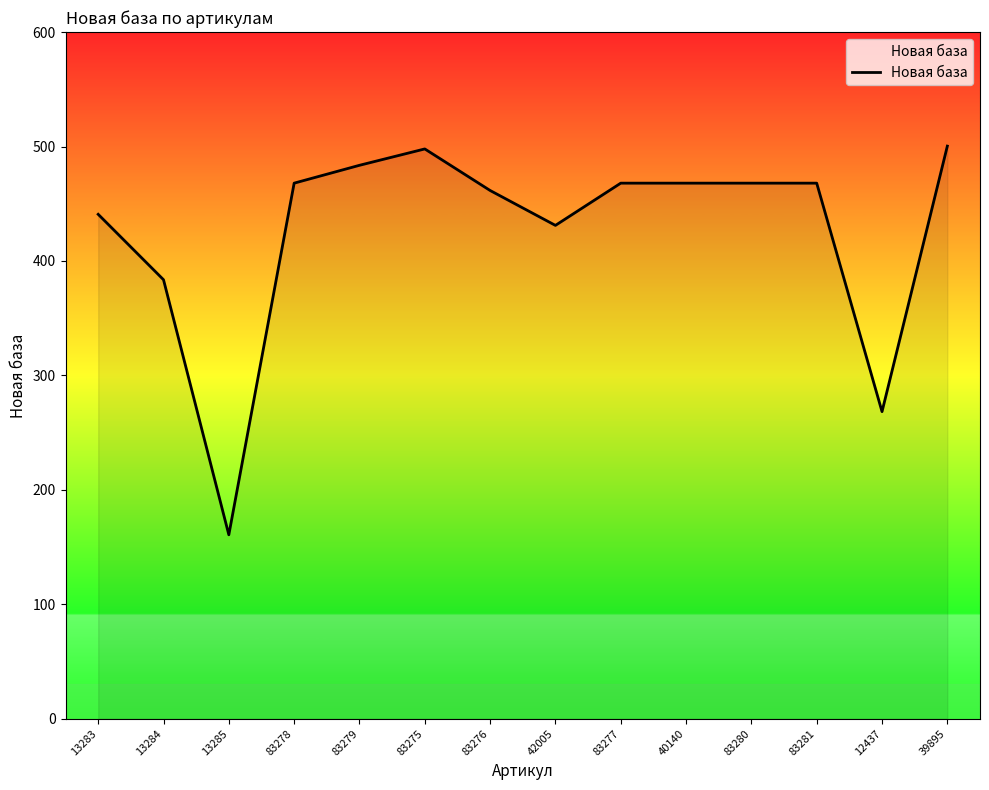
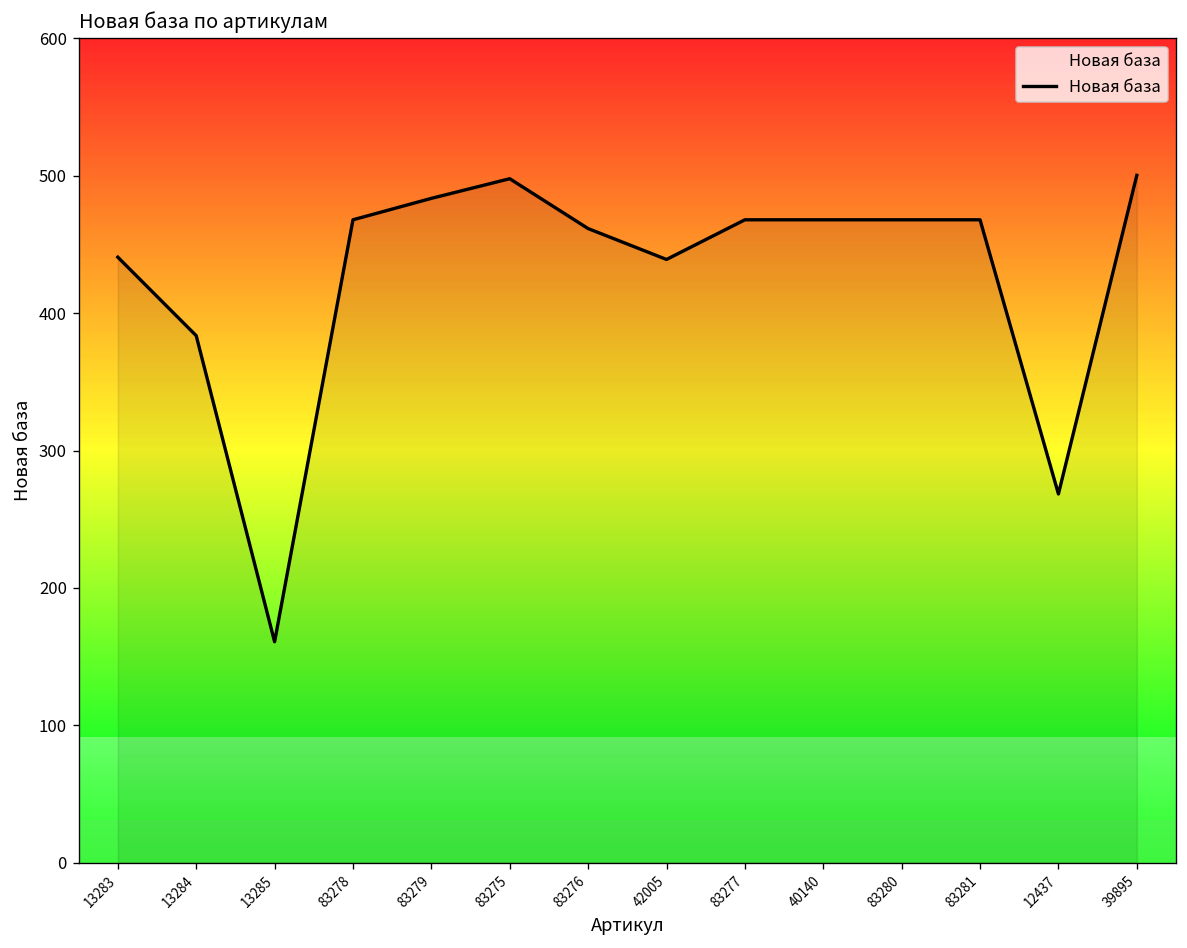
  {
    "13283": 441,
    "13284": 384,
    "13285": 161,
    "83278": 468,
    "83279": 484,
    "83275": 498,
    "83276": 462,
-   "42005": 431,
+   "42005": 439,
    "83277": 468,
    "40140": 468,
    "83280": 468,
    "83281": 468,
    "12437": 268,
    "39895": 500
  }
